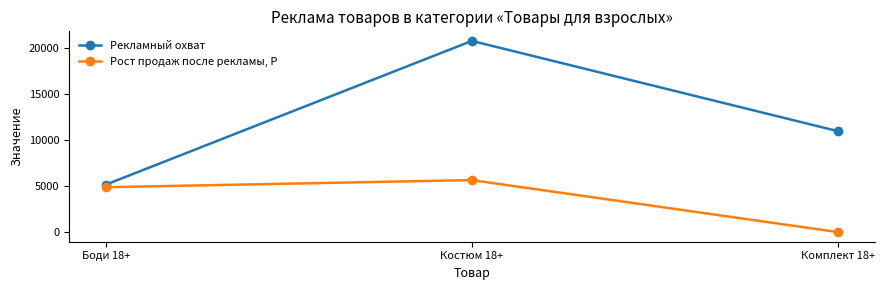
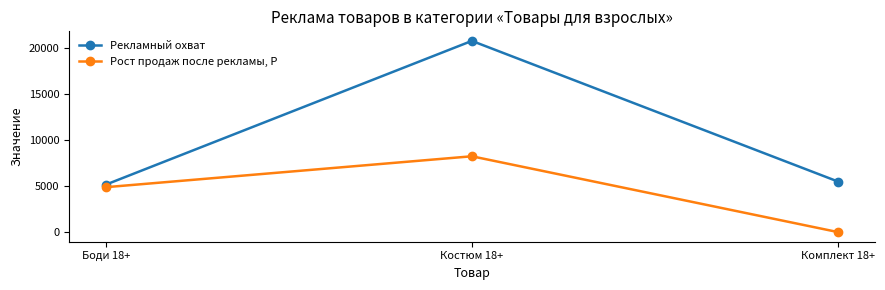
  {
    "Рекламный охват": {
      "Костюм 18+": 21000,
-     "Комплект 18+": 11000
+     "Комплект 18+": 5000
    },
    "Рост продаж после рекламы, Р": {
-     "Костюм 18+": 6000,
+     "Костюм 18+": 8000,
      "Комплект 18+": 0
    }
  }
